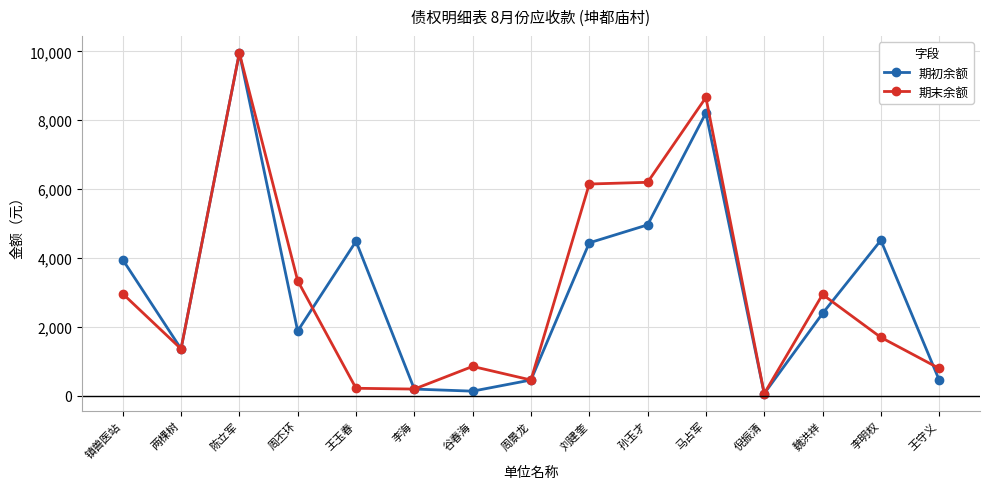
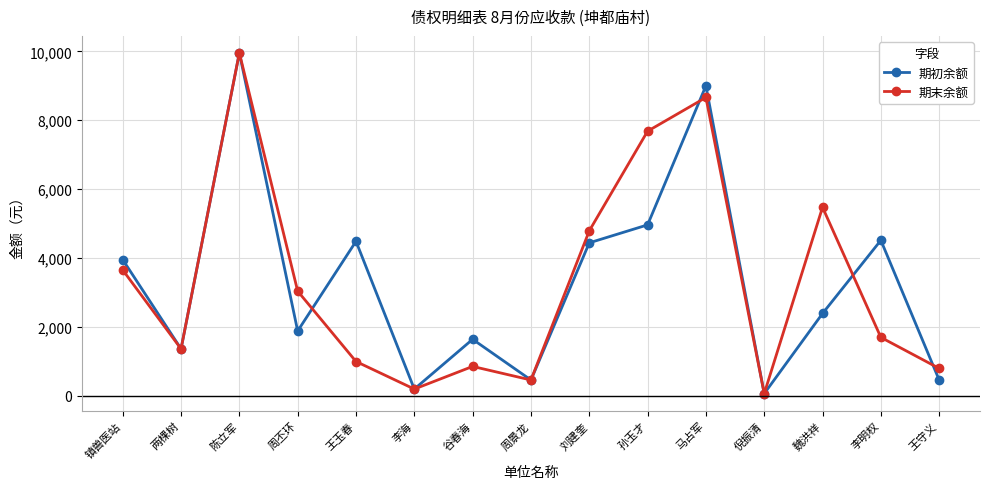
  {
    "期初余额": {
      "镇兽医站": "4,000",
      "周丕环": "1,900",
      "王玉春": "4,500",
-     "谷春海": "100",
+     "谷春海": "1,600",
      "刘建奎": "4,400",
      "孙玉才": "5,000",
-     "马占军": "8,200",
+     "马占军": "9,000",
      "魏洪祥": "2,400",
      "李明权": "4,500",
      "王守义": "500"
    },
    "期末余额": {
-     "镇兽医站": "3,000",
-     "周丕环": "3,300",
-     "王玉春": "200",
+     "镇兽医站": "3,700",
+     "周丕环": "3,000",
+     "王玉春": "1,000",
      "谷春海": "900",
-     "刘建奎": "6,200",
-     "孙玉才": "6,200",
+     "刘建奎": "4,800",
+     "孙玉才": "7,700",
      "马占军": "8,700",
-     "魏洪祥": "2,900",
+     "魏洪祥": "5,500",
      "李明权": "1,700",
      "王守义": "800"
    }
  }
